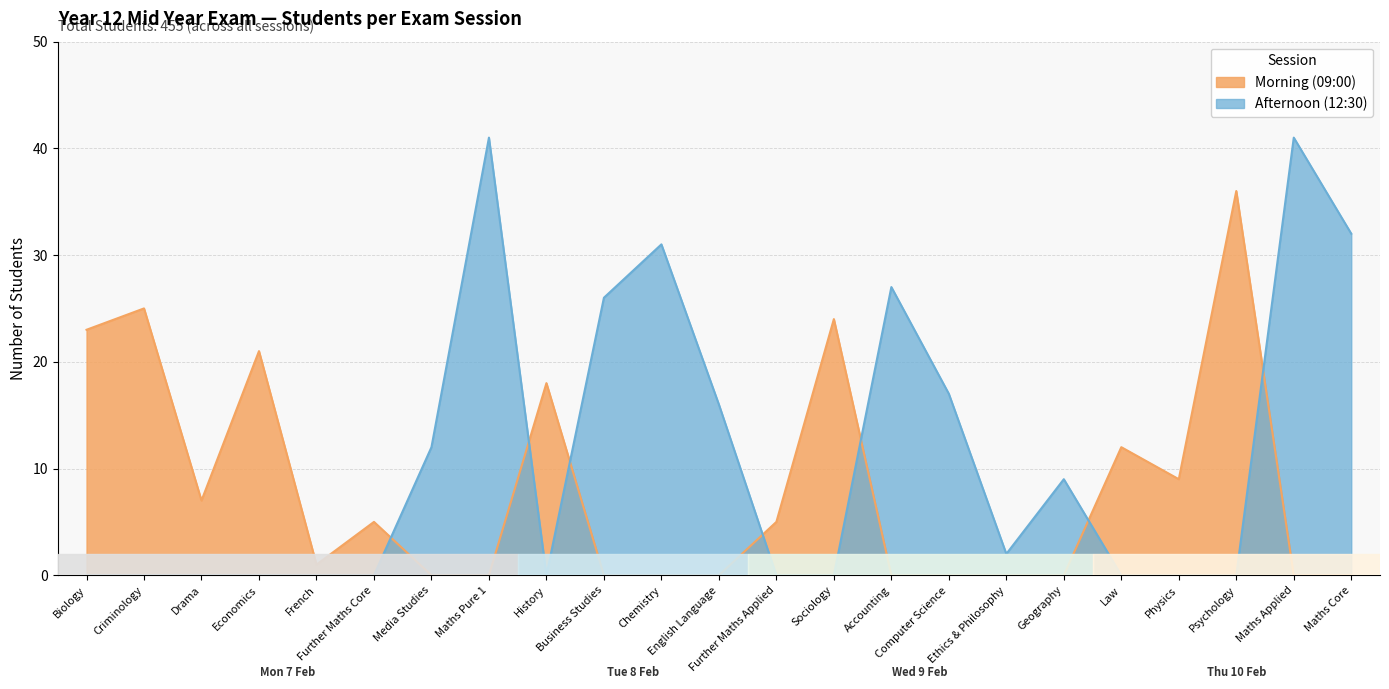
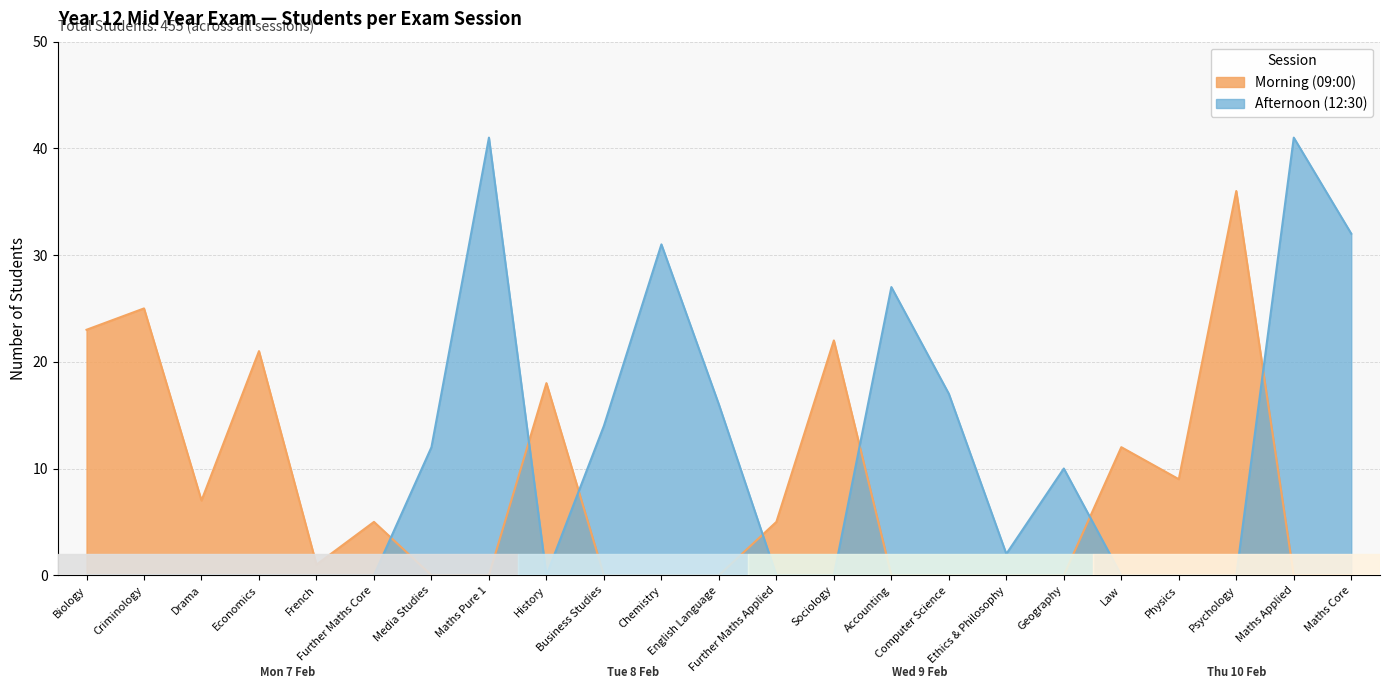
  {
    "Morning (09:00)": {
      "Biology": 23,
      "Criminology": 25,
      "Drama": 7,
      "Economics": 21,
      "Further Maths Core": 5,
      "History": 18,
      "Further Maths Applied": 5,
-     "Sociology": 24,
+     "Sociology": 22,
      "Law": 12,
      "Physics": 9,
      "Psychology": 36
    },
    "Afternoon (12:30)": {
      "Media Studies": 12,
      "Maths Pure 1": 41,
-     "Business Studies": 26,
+     "Business Studies": 14,
      "Chemistry": 31,
      "English Language": 16,
      "Accounting": 27,
      "Computer Science": 17,
-     "Geography": 9,
+     "Geography": 10,
      "Maths Applied": 41,
      "Maths Core": 32
    }
  }
